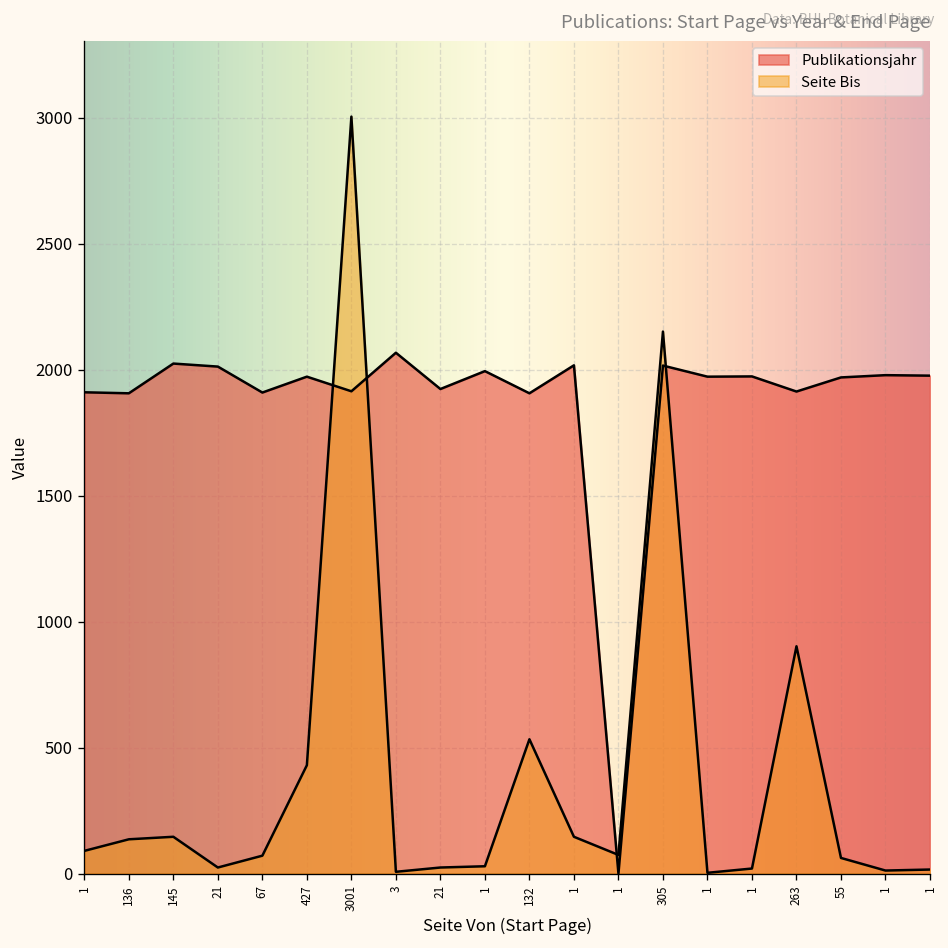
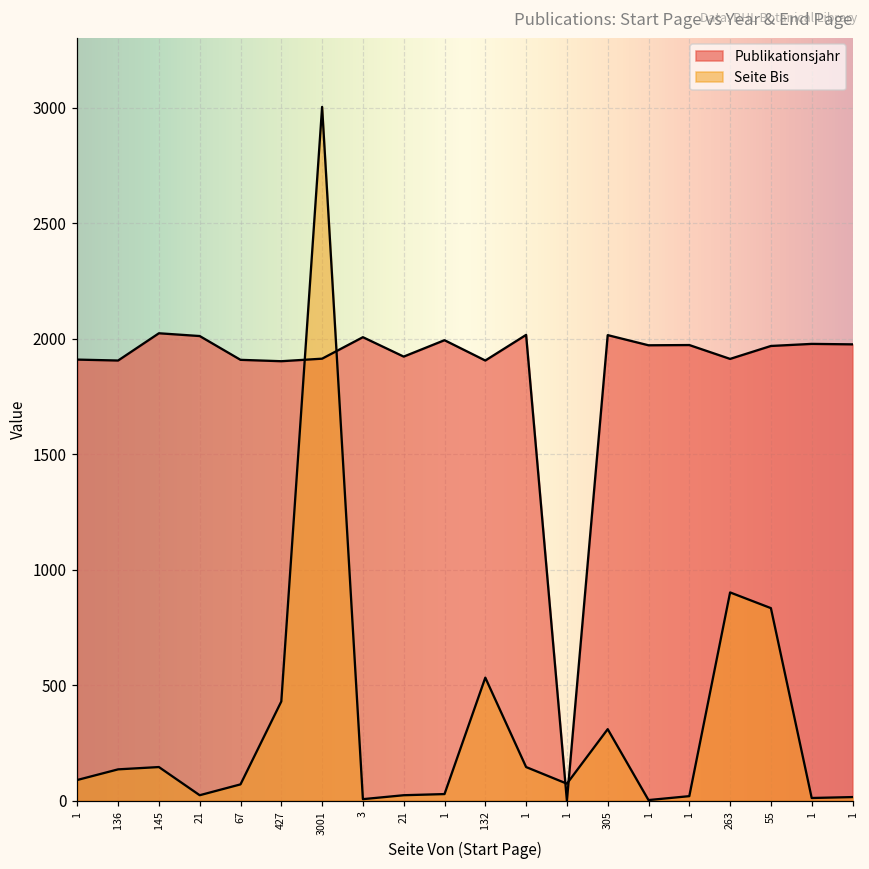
  {
    "Publikationsjahr": {
      "136": 1910,
      "145": 2020,
      "67": 1910,
-     "427": 1970,
+     "427": 1900,
      "3001": 1910,
-     "3": 2070,
+     "3": 2010,
      "132": 1910,
      "305": 2020,
      "263": 1910,
      "55": 1970
    },
    "Seite Bis": {
      "136": 140,
      "145": 150,
      "67": 70,
      "427": 430,
      "3001": 3000,
      "3": 10,
      "132": 530,
-     "305": 2150,
+     "305": 310,
      "263": 900,
-     "55": 60
+     "55": 830
    }
  }
